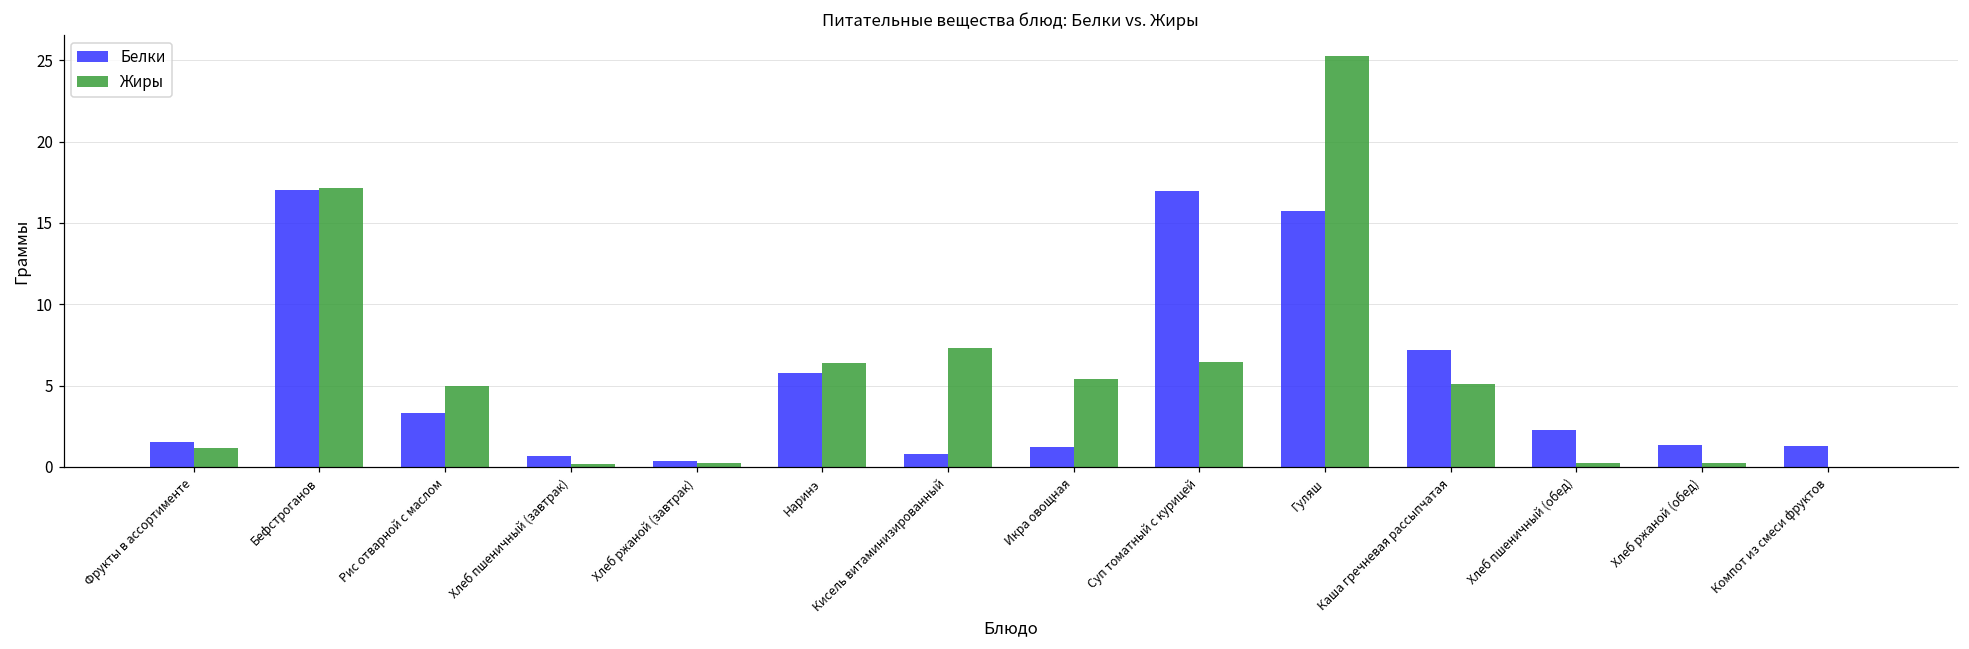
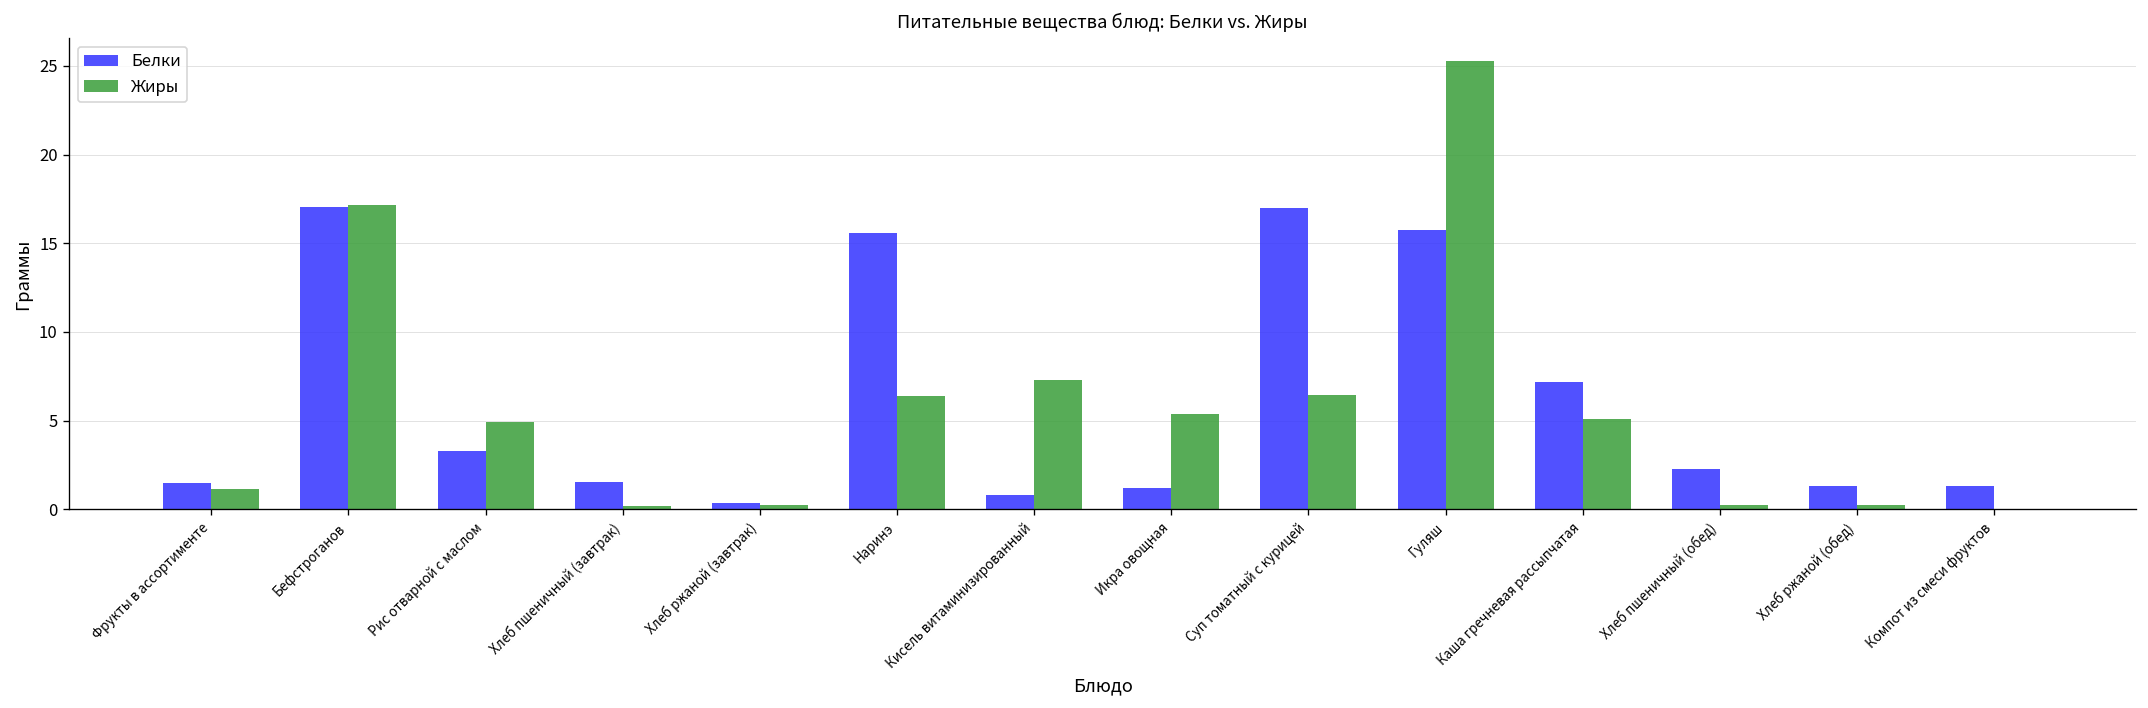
  {
    "Белки": {
      "Фрукты в ассортименте": 1.5,
      "Бефстроганов": 17.0,
      "Рис отварной с маслом": 3.3,
-     "Хлеб пшеничный (завтрак)": 0.7,
+     "Хлеб пшеничный (завтрак)": 1.5,
      "Хлеб ржаной (завтрак)": 0.4,
-     "Наринэ": 5.8,
+     "Наринэ": 15.6,
      "Кисель витаминизированный": 0.8,
      "Икра овощная": 1.2,
      "Суп томатный с курицей": 17.0,
      "Гуляш": 15.7,
      "Каша гречневая рассыпчатая": 7.2,
      "Хлеб пшеничный (обед)": 2.3,
      "Хлеб ржаной (обед)": 1.3,
      "Компот из смеси фруктов": 1.3
    },
    "Жиры": {
      "Фрукты в ассортименте": 1.1,
      "Бефстроганов": 17.1,
      "Рис отварной с маслом": 5.0,
      "Хлеб ржаной (завтрак)": 0.2,
      "Наринэ": 6.4,
      "Кисель витаминизированный": 7.3,
      "Икра овощная": 5.4,
      "Суп томатный с курицей": 6.4,
      "Гуляш": 25.3,
      "Каша гречневая рассыпчатая": 5.1,
      "Хлеб пшеничный (обед)": 0.2,
      "Хлеб ржаной (обед)": 0.2,
      "Компот из смеси фруктов": 0.0
    }
  }
